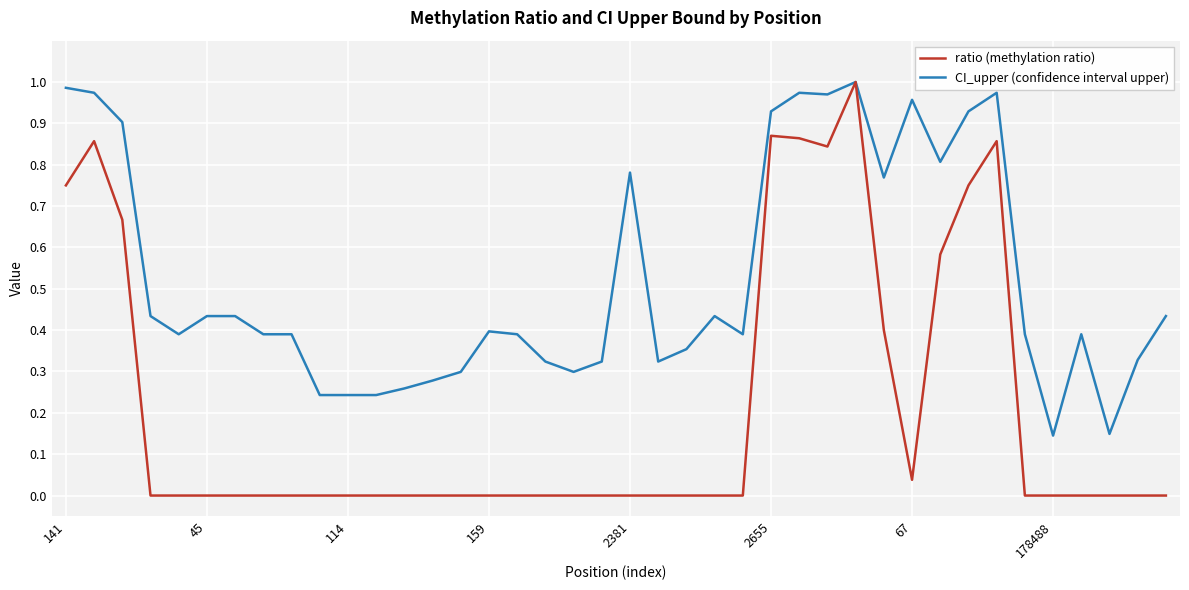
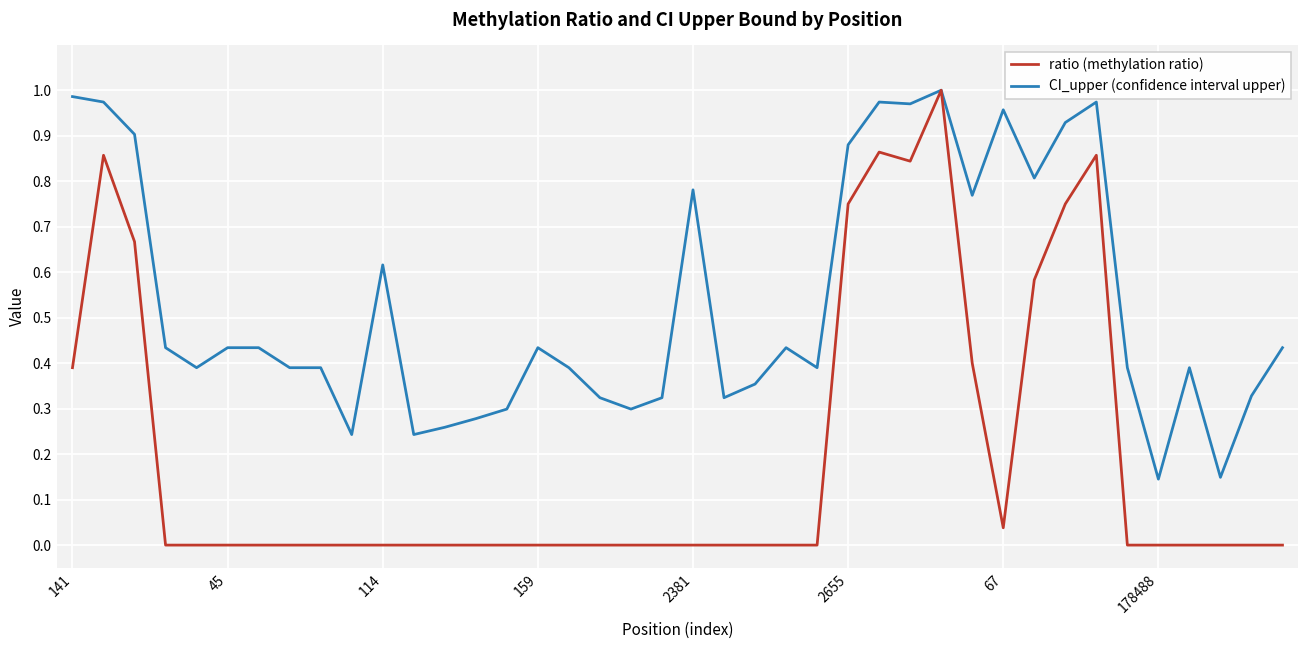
  {
    "ratio (methylation ratio)": {
-     "141": 0.75,
+     "141": 0.39,
      "45": 0.00,
      "114": 0.00,
      "159": 0.00,
      "2381": 0.00,
-     "2655": 0.87,
+     "2655": 0.75,
      "67": 0.04,
      "178488": 0.00
    },
    "CI_upper (confidence interval upper)": {
      "141": 0.99,
      "45": 0.43,
-     "114": 0.24,
-     "159": 0.40,
+     "114": 0.62,
+     "159": 0.43,
      "2381": 0.78,
-     "2655": 0.93,
+     "2655": 0.88,
      "67": 0.96,
      "178488": 0.15
    }
  }
